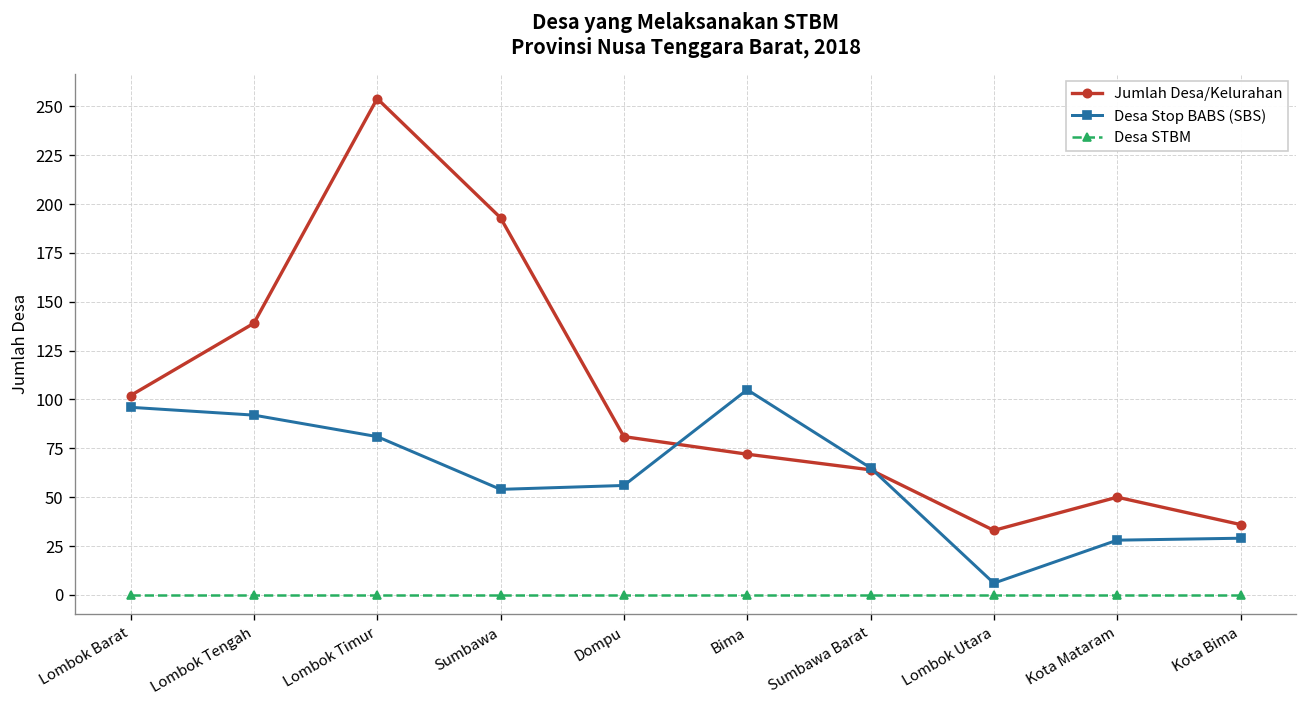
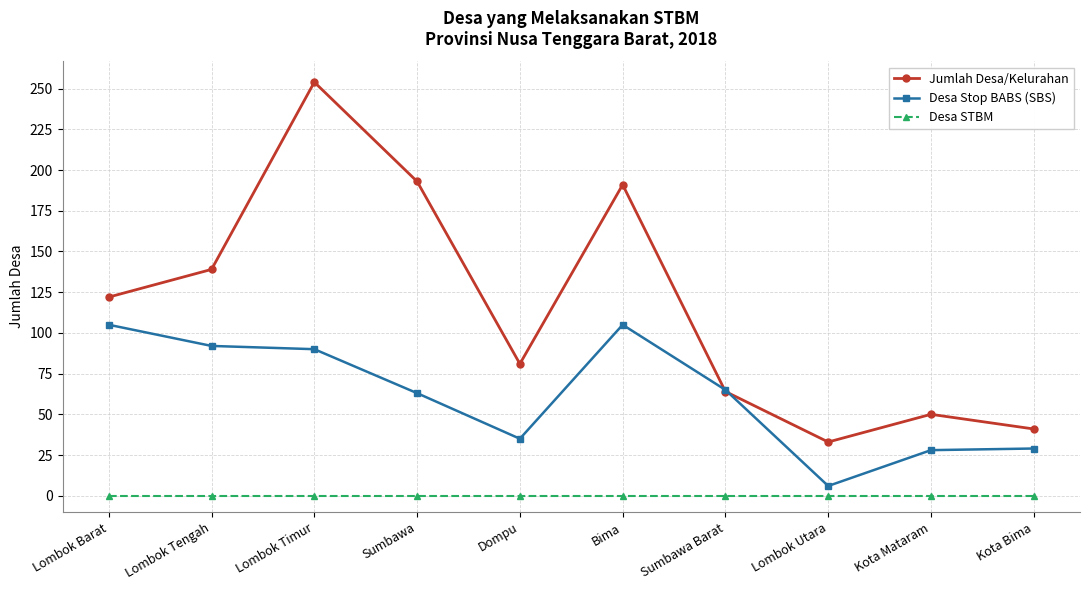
  {
    "Jumlah Desa/Kelurahan": {
-     "Lombok Barat": 102,
+     "Lombok Barat": 122,
      "Lombok Tengah": 139,
      "Lombok Timur": 254,
      "Sumbawa": 193,
      "Dompu": 81,
-     "Bima": 72,
+     "Bima": 191,
      "Lombok Utara": 33,
      "Kota Mataram": 50,
-     "Kota Bima": 36
+     "Kota Bima": 41
    },
    "Desa Stop BABS (SBS)": {
-     "Lombok Barat": 96,
+     "Lombok Barat": 105,
      "Lombok Tengah": 92,
-     "Lombok Timur": 81,
-     "Sumbawa": 54,
-     "Dompu": 56,
+     "Lombok Timur": 90,
+     "Sumbawa": 63,
+     "Dompu": 35,
      "Bima": 105,
      "Lombok Utara": 6,
      "Kota Mataram": 28,
      "Kota Bima": 29
    },
    "Desa STBM": {
      "Lombok Barat": 0,
      "Lombok Tengah": 0,
      "Lombok Timur": 0,
      "Sumbawa": 0,
      "Dompu": 0,
      "Bima": 0,
      "Sumbawa Barat": 0,
      "Lombok Utara": 0,
      "Kota Mataram": 0,
      "Kota Bima": 0
    }
  }
